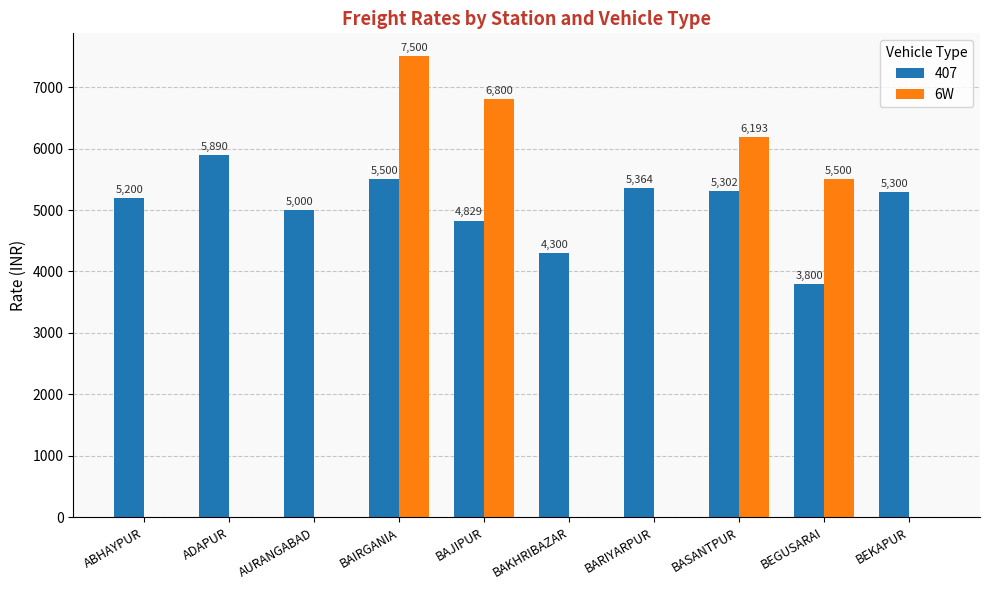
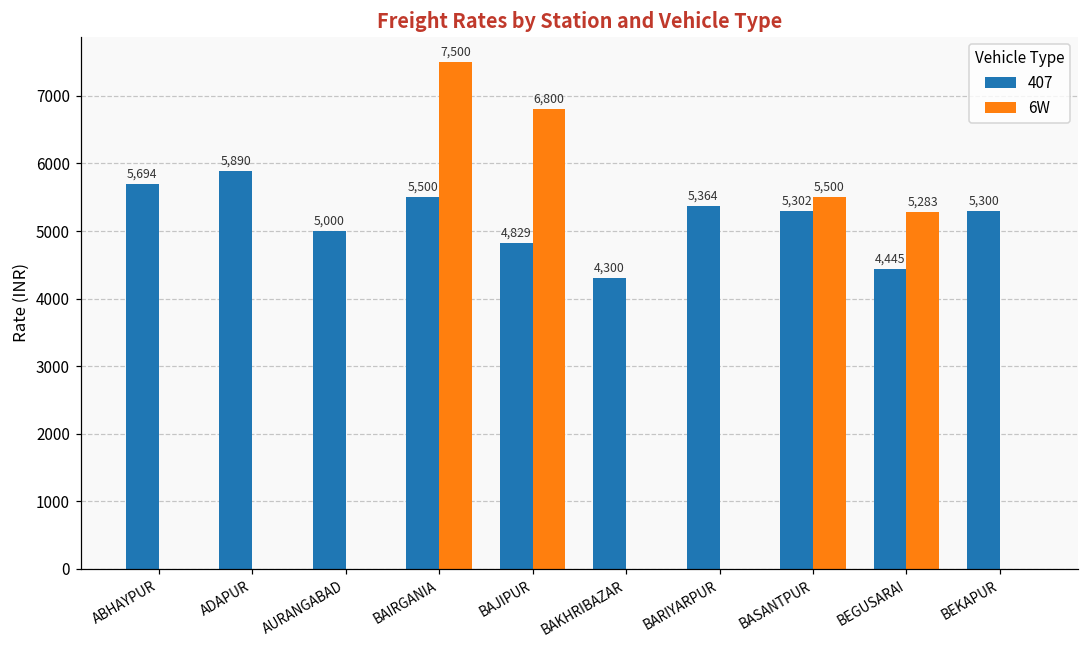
  {
    "407": {
-     "ABHAYPUR": "5,200",
+     "ABHAYPUR": "5,694",
      "ADAPUR": "5,890",
      "AURANGABAD": "5,000",
      "BAIRGANIA": "5,500",
      "BAJIPUR": "4,829",
      "BAKHRIBAZAR": "4,300",
      "BARIYARPUR": "5,364",
      "BASANTPUR": "5,302",
-     "BEGUSARAI": "3,800",
+     "BEGUSARAI": "4,445",
      "BEKAPUR": "5,300"
    },
    "6W": {
      "BAIRGANIA": "7,500",
      "BAJIPUR": "6,800",
-     "BASANTPUR": "6,193",
-     "BEGUSARAI": "5,500"
+     "BASANTPUR": "5,500",
+     "BEGUSARAI": "5,283"
    }
  }
